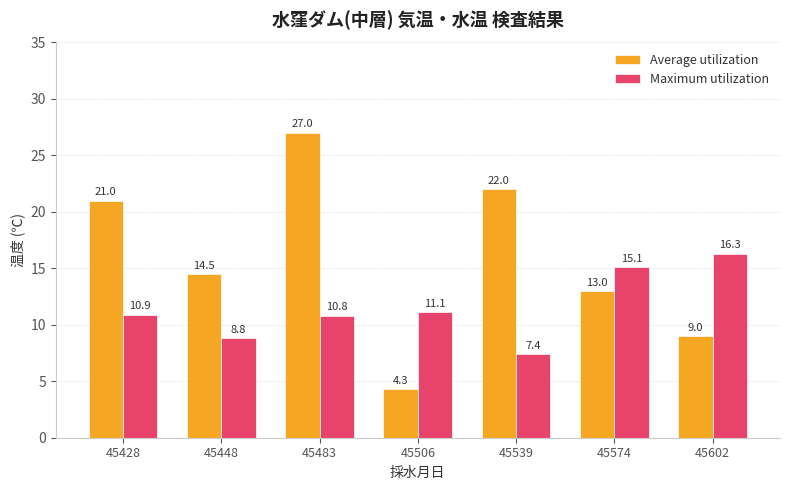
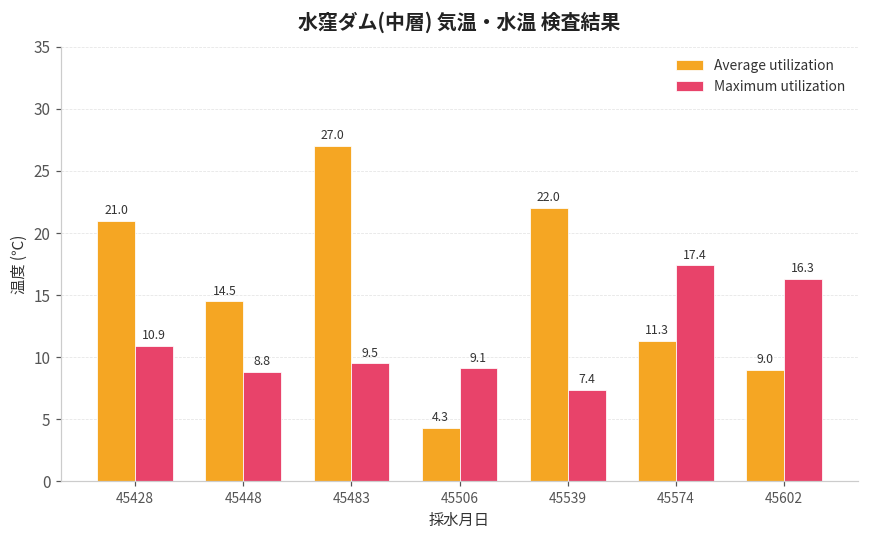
  {
    "Average utilization": {
      "45428": 21.0,
      "45448": 14.5,
      "45483": 27.0,
      "45506": 4.3,
      "45539": 22.0,
-     "45574": 13.0,
+     "45574": 11.3,
      "45602": 9.0
    },
    "Maximum utilization": {
      "45428": 10.9,
      "45448": 8.8,
-     "45483": 10.8,
-     "45506": 11.1,
+     "45483": 9.5,
+     "45506": 9.1,
      "45539": 7.4,
-     "45574": 15.1,
+     "45574": 17.4,
      "45602": 16.3
    }
  }
